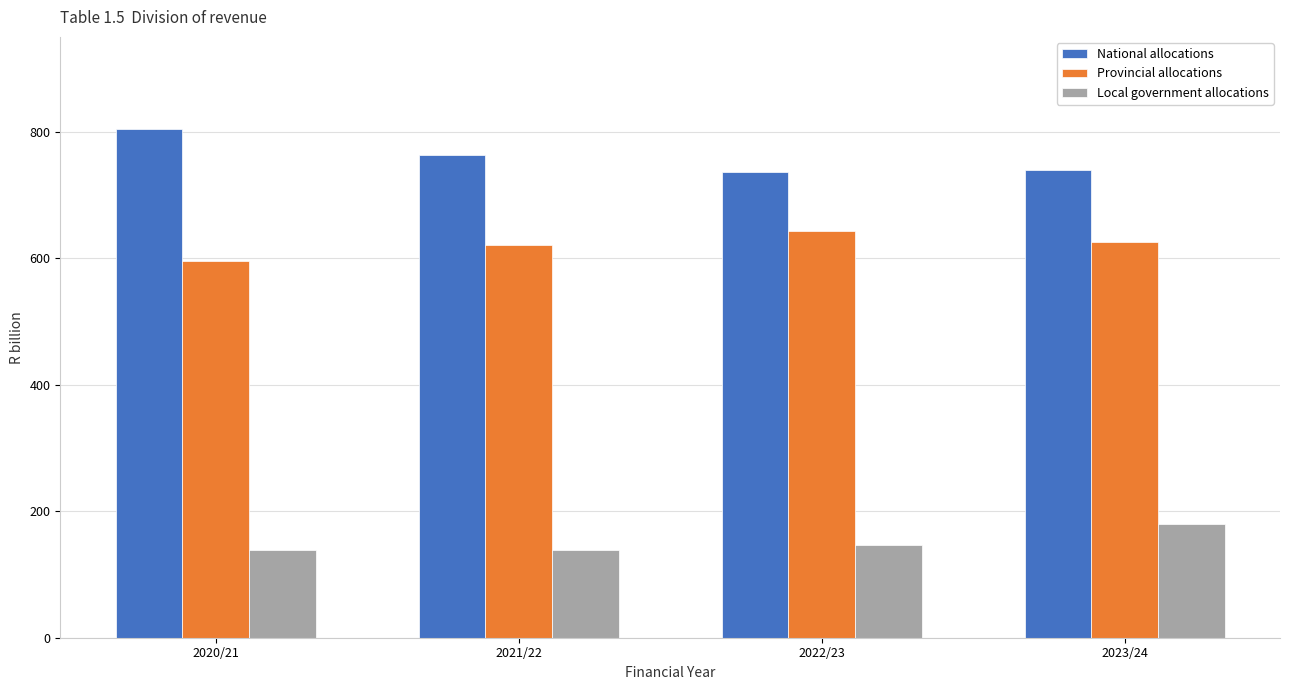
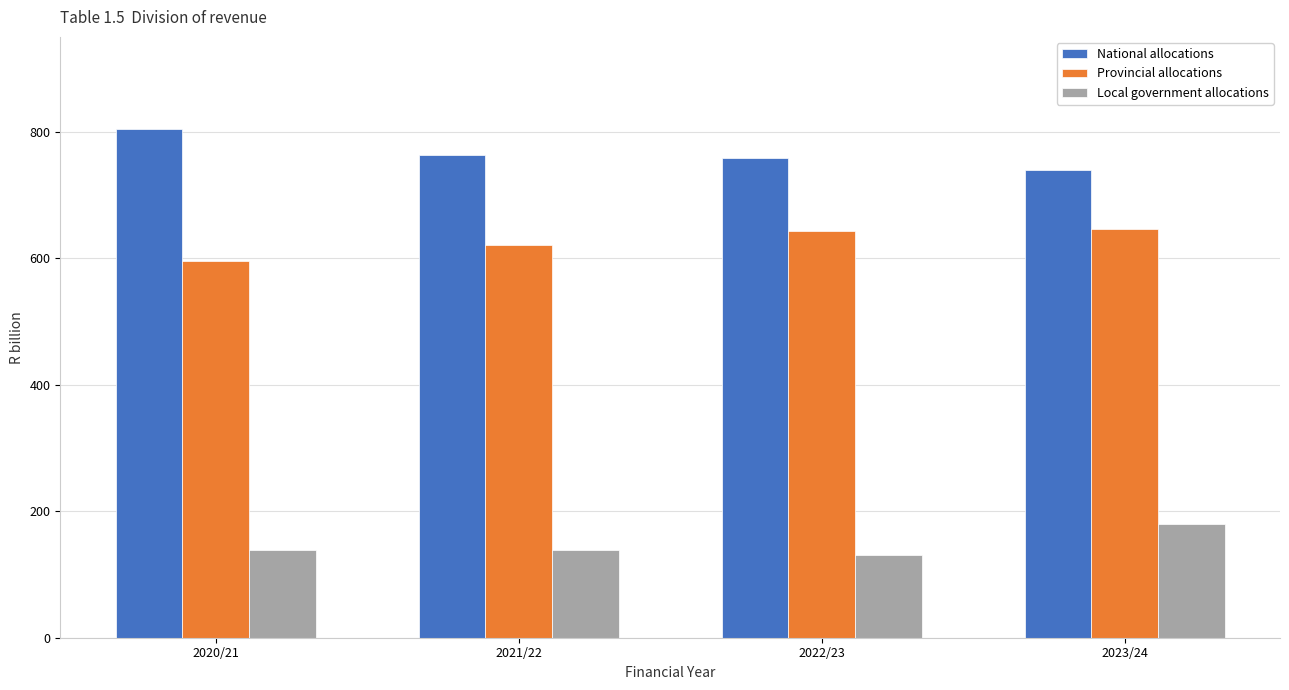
  {
    "National allocations": {
      "2020/21": 800,
      "2021/22": 760,
-     "2022/23": 740,
+     "2022/23": 760,
      "2023/24": 740
    },
    "Provincial allocations": {
      "2020/21": 600,
      "2021/22": 620,
      "2022/23": 640,
-     "2023/24": 630
+     "2023/24": 650
    },
    "Local government allocations": {
      "2020/21": 140,
      "2021/22": 140,
-     "2022/23": 150,
+     "2022/23": 130,
      "2023/24": 180
    }
  }
